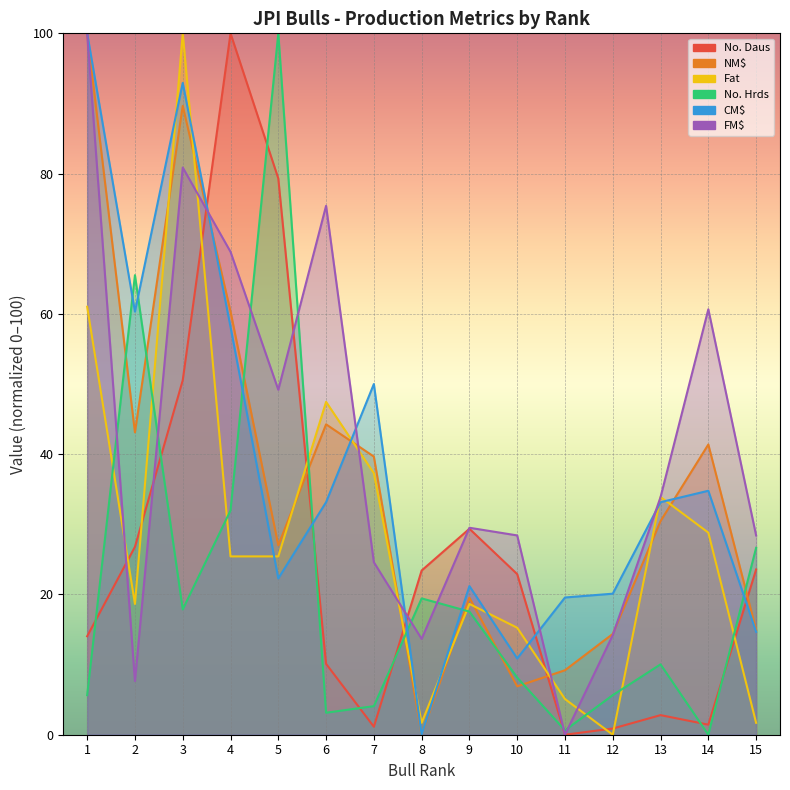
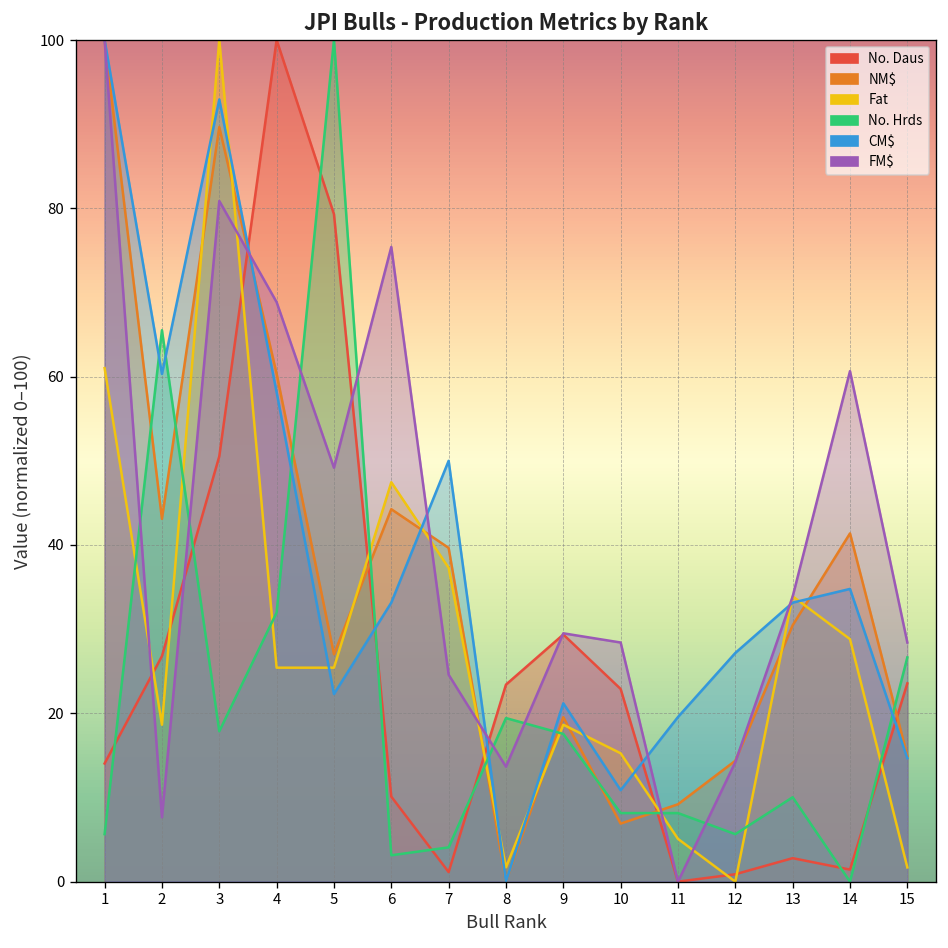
  {
    "No. Hrds": {
      "1": 6,
      "2": 66,
      "3": 18,
      "4": 32,
      "5": 100,
      "6": 3,
      "7": 4,
      "8": 19,
      "9": 18,
      "10": 8,
-     "11": 1,
+     "11": 8,
      "12": 6,
      "13": 10,
      "14": 0,
      "15": 27
    },
    "CM$": {
      "2": 60,
      "3": 93,
      "4": 58,
      "5": 22,
      "6": 33,
      "7": 50,
      "9": 21,
      "10": 11,
      "11": 20,
-     "12": 20,
+     "12": 27,
      "13": 33,
      "14": 35
    },
    "FM$": {
      "2": 8,
      "3": 81,
      "4": 69,
      "5": 49,
      "6": 75,
      "7": 25,
      "8": 14,
      "10": 28,
      "14": 61,
      "15": 28
    }
  }
